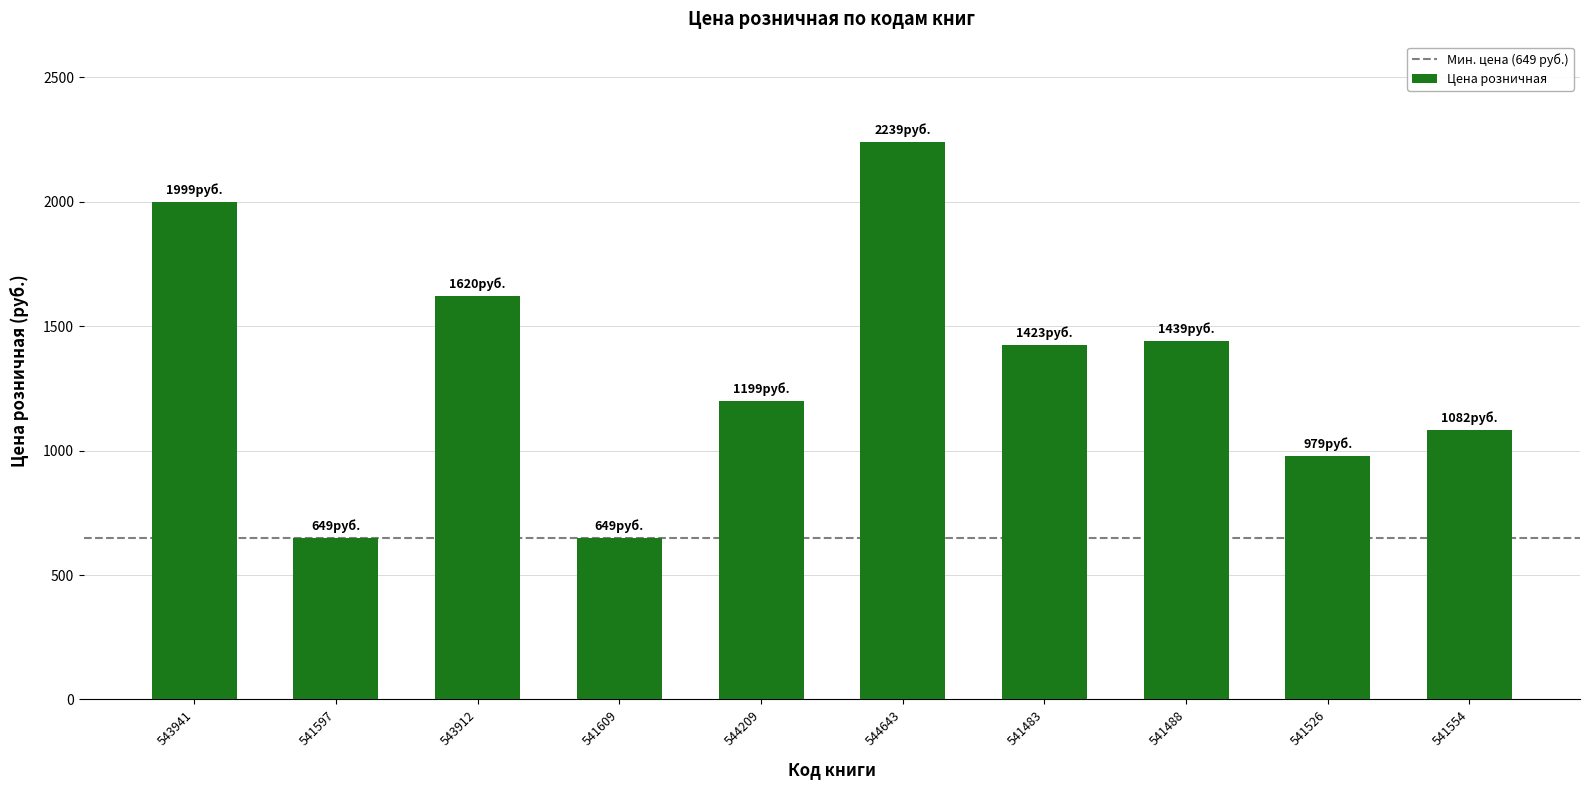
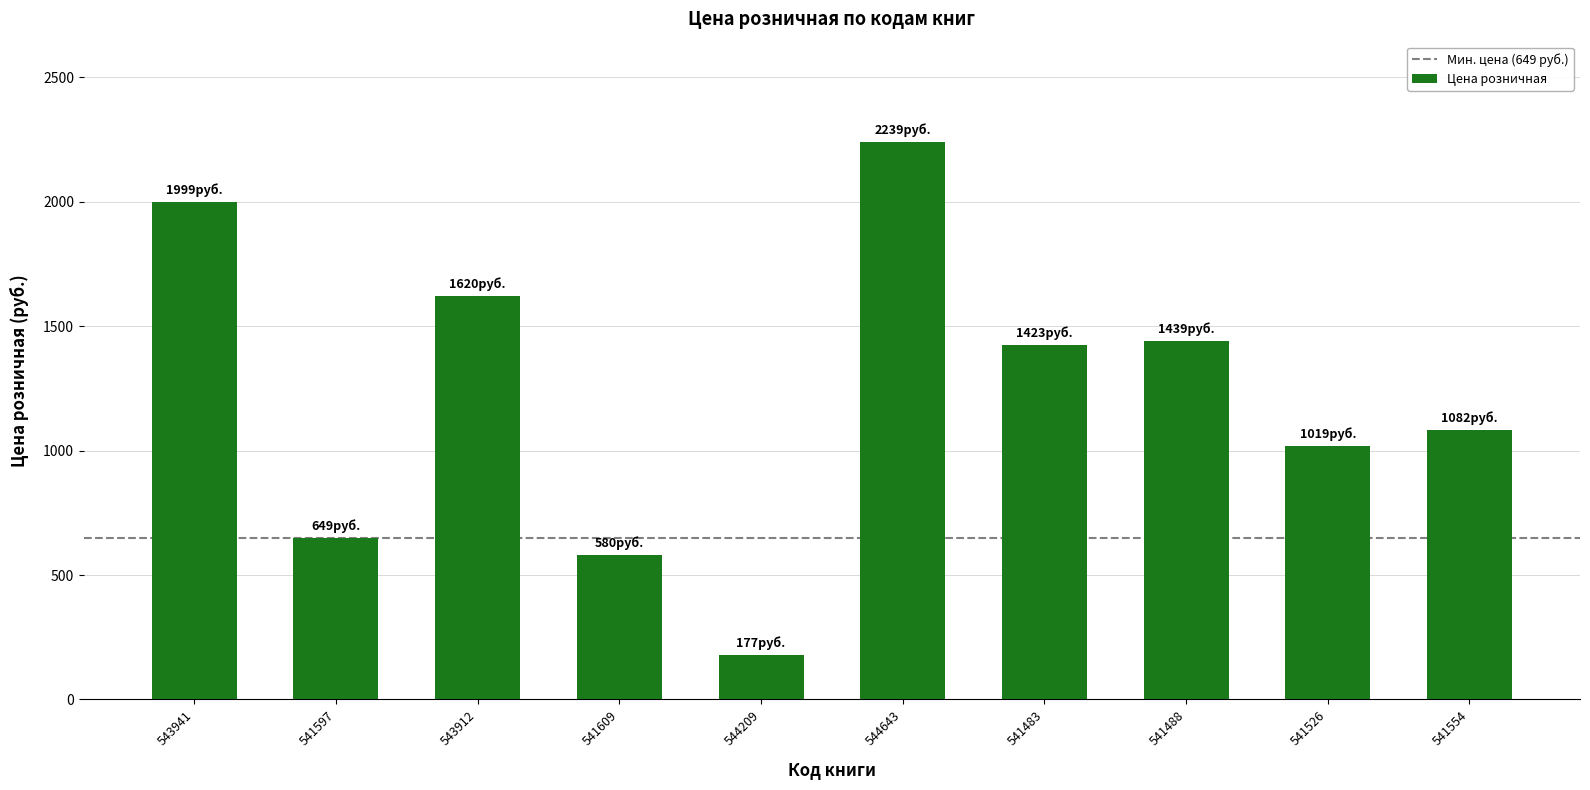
  {
    "543941": 1999,
    "541597": 649,
    "543912": 1620,
-   "541609": 649,
-   "544209": 1199,
+   "541609": 580,
+   "544209": 177,
    "544643": 2239,
    "541483": 1423,
    "541488": 1439,
-   "541526": 979,
+   "541526": 1019,
    "541554": 1082
  }
